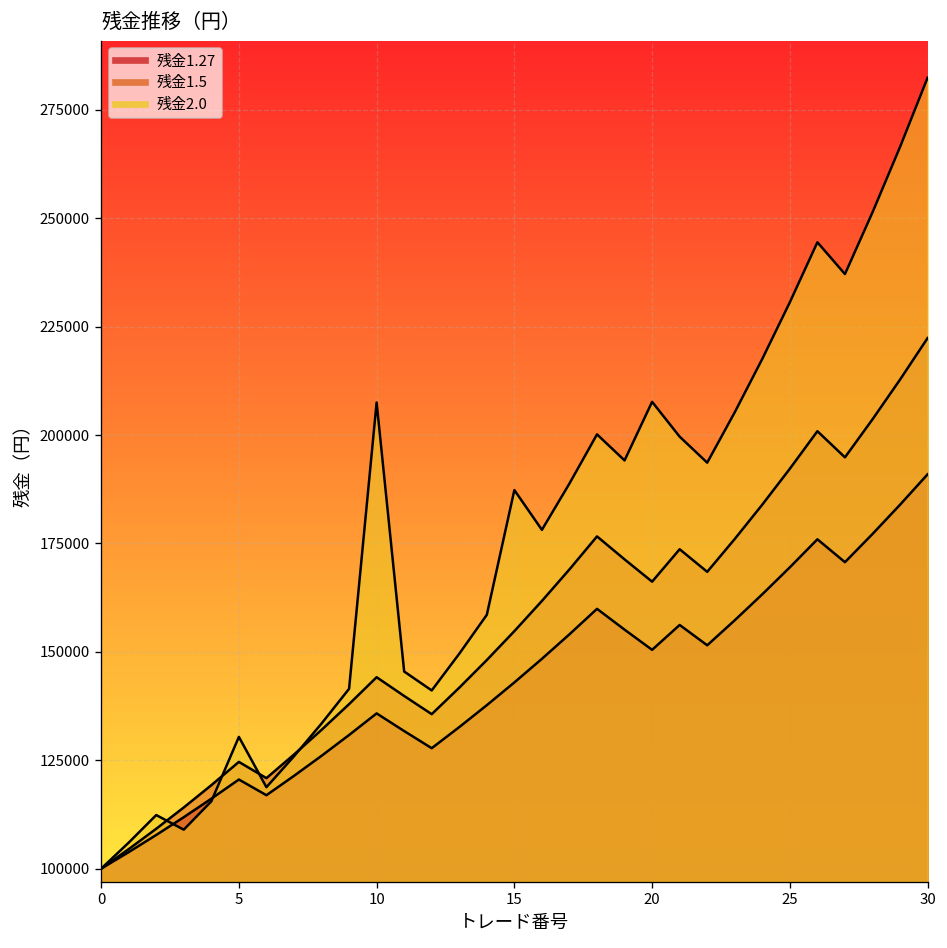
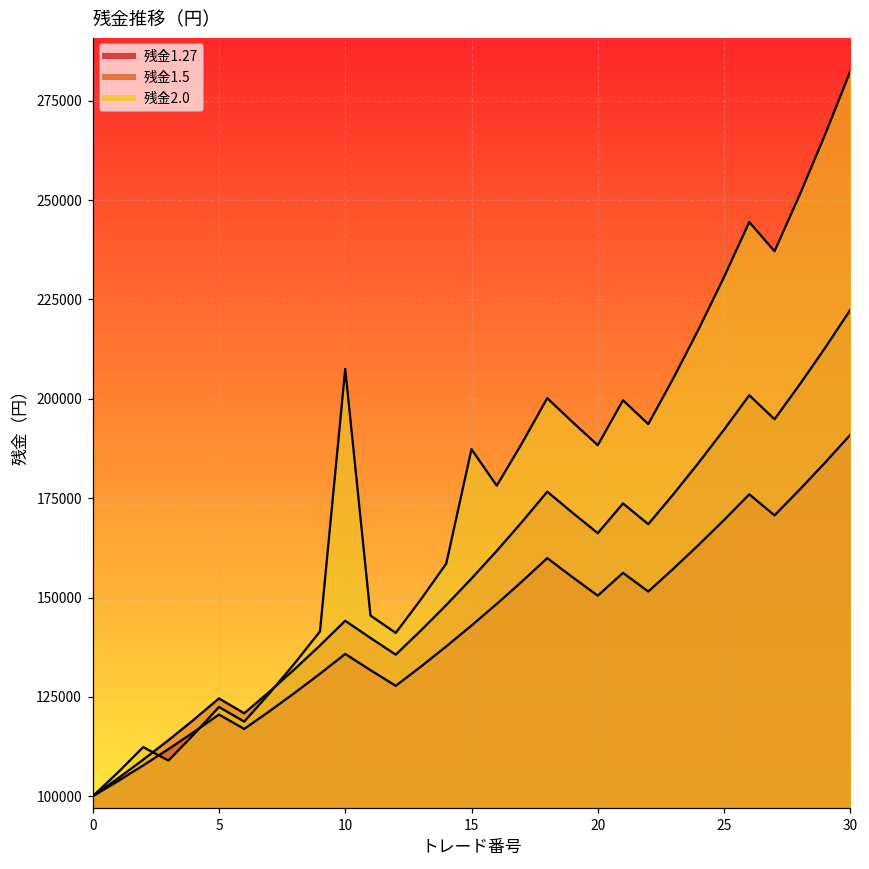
  {
    "残金2.0": {
-     "5": 130000,
+     "5": 122000,
      "10": 208000,
      "15": 187000,
-     "20": 208000,
+     "20": 188000,
      "25": 231000,
      "30": 282000
    }
  }
